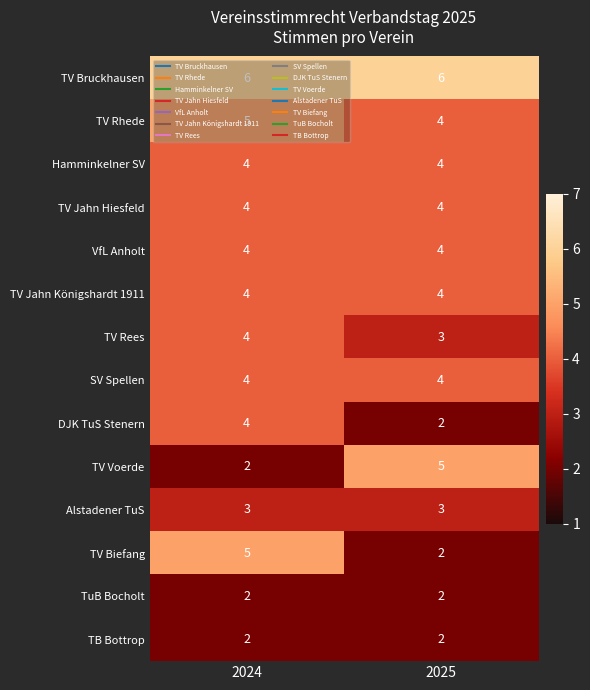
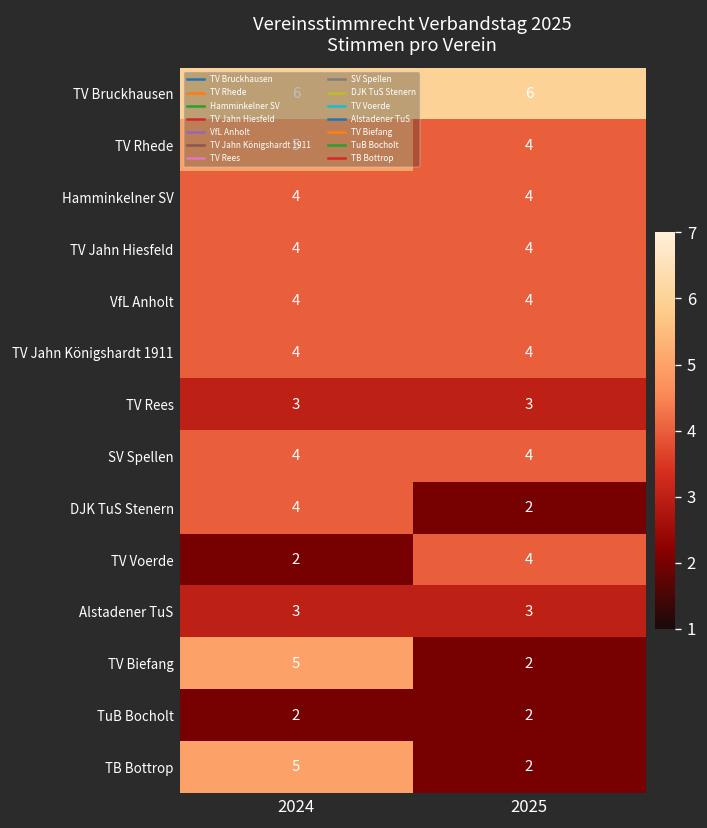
  {
    "TV Bruckhausen": {
      "2025": 6
    },
    "TV Rhede": {
      "2025": 4
    },
    "Hamminkelner SV": {
      "2024": 4,
      "2025": 4
    },
    "TV Jahn Hiesfeld": {
      "2024": 4,
      "2025": 4
    },
    "VfL Anholt": {
      "2024": 4,
      "2025": 4
    },
    "TV Jahn Königshardt 1911": {
      "2024": 4,
      "2025": 4
    },
    "TV Rees": {
-     "2024": 4,
+     "2024": 3,
      "2025": 3
    },
    "SV Spellen": {
      "2024": 4,
      "2025": 4
    },
    "DJK TuS Stenern": {
      "2024": 4,
      "2025": 2
    },
    "TV Voerde": {
      "2024": 2,
-     "2025": 5
+     "2025": 4
    },
    "Alstadener TuS": {
      "2024": 3,
      "2025": 3
    },
    "TV Biefang": {
      "2024": 5,
      "2025": 2
    },
    "TuB Bocholt": {
      "2024": 2,
      "2025": 2
    },
    "TB Bottrop": {
-     "2024": 2,
+     "2024": 5,
      "2025": 2
    }
  }
